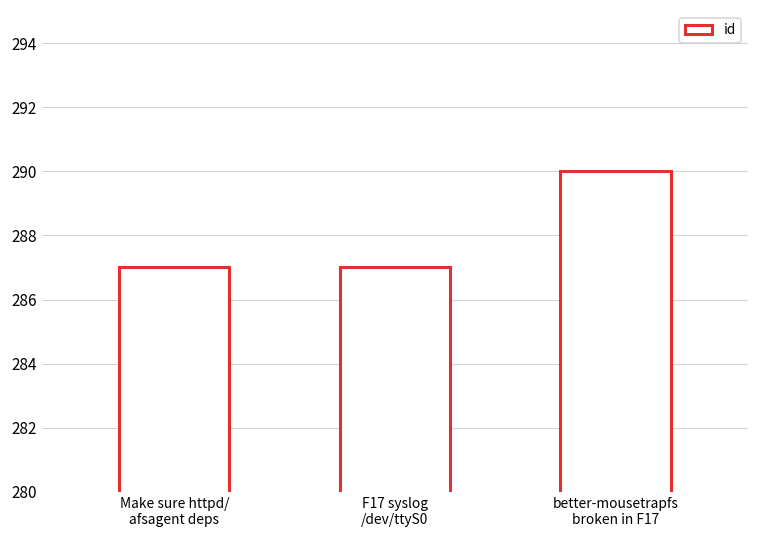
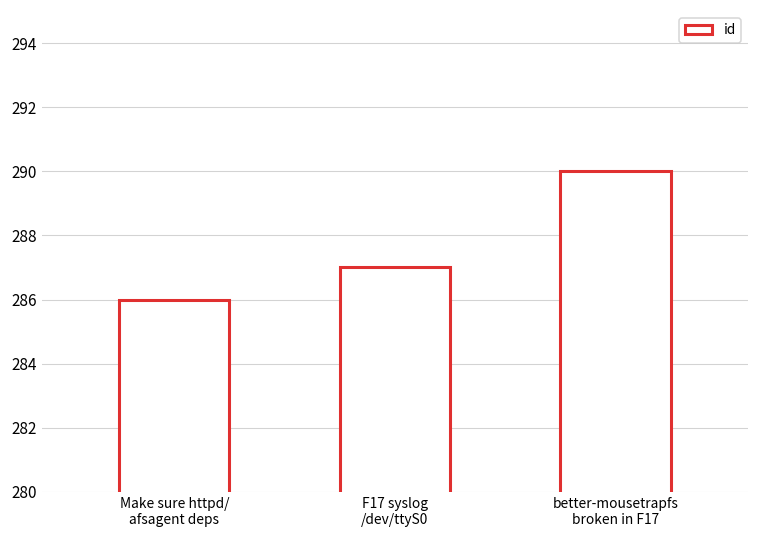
  {
-   "Make sure httpd/ afsagent deps": 287,
+   "Make sure httpd/ afsagent deps": 286,
    "F17 syslog /dev/ttyS0": 287,
    "better-mousetrapfs broken in F17": 290
  }
